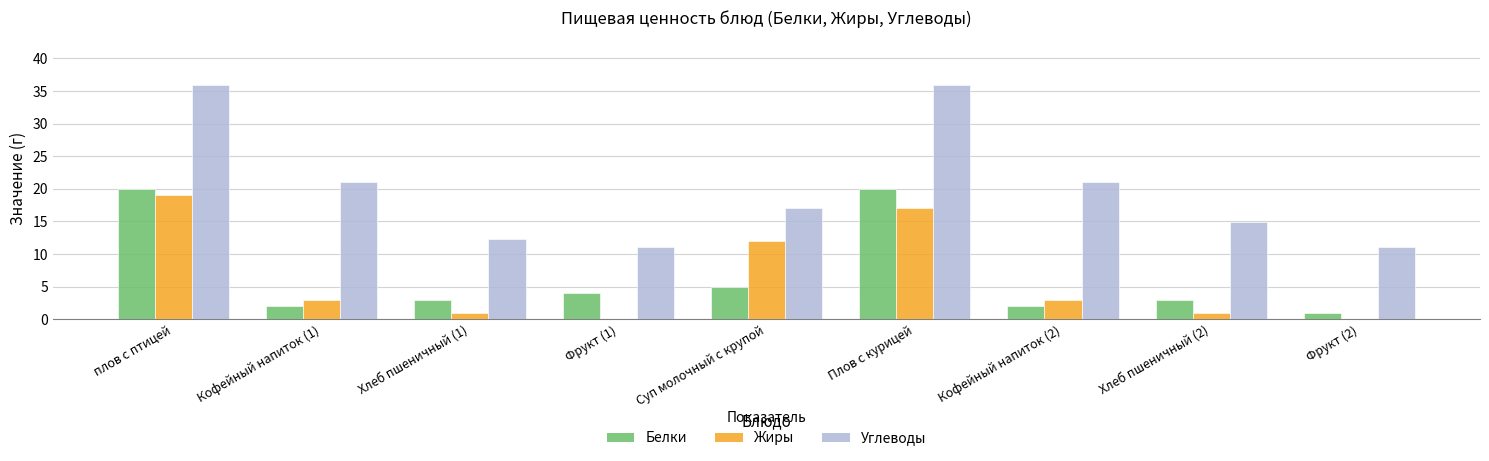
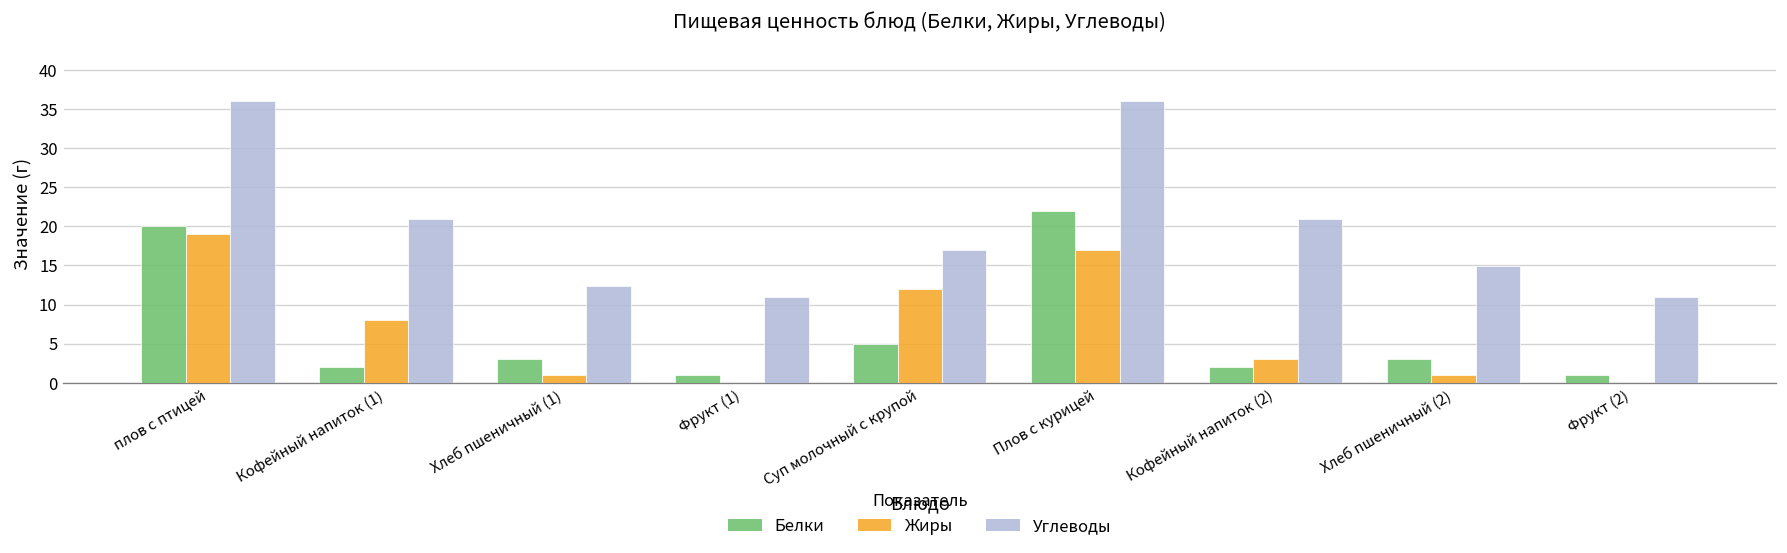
  {
    "Белки": {
      "плов с птицей": 20,
      "Кофейный напиток (1)": 2,
      "Хлеб пшеничный (1)": 3,
-     "Фрукт (1)": 4,
+     "Фрукт (1)": 1,
      "Суп молочный с крупой": 5,
-     "Плов с курицей": 20,
+     "Плов с курицей": 22,
      "Кофейный напиток (2)": 2,
      "Хлеб пшеничный (2)": 3,
      "Фрукт (2)": 1
    },
    "Жиры": {
      "плов с птицей": 19,
-     "Кофейный напиток (1)": 3,
+     "Кофейный напиток (1)": 8,
      "Хлеб пшеничный (1)": 1,
      "Фрукт (1)": 0,
      "Суп молочный с крупой": 12,
      "Плов с курицей": 17,
      "Кофейный напиток (2)": 3,
      "Хлеб пшеничный (2)": 1,
      "Фрукт (2)": 0
    },
    "Углеводы": {
      "плов с птицей": 36,
      "Кофейный напиток (1)": 21,
      "Хлеб пшеничный (1)": 12,
      "Фрукт (1)": 11,
      "Суп молочный с крупой": 17,
      "Плов с курицей": 36,
      "Кофейный напиток (2)": 21,
      "Хлеб пшеничный (2)": 15,
      "Фрукт (2)": 11
    }
  }
